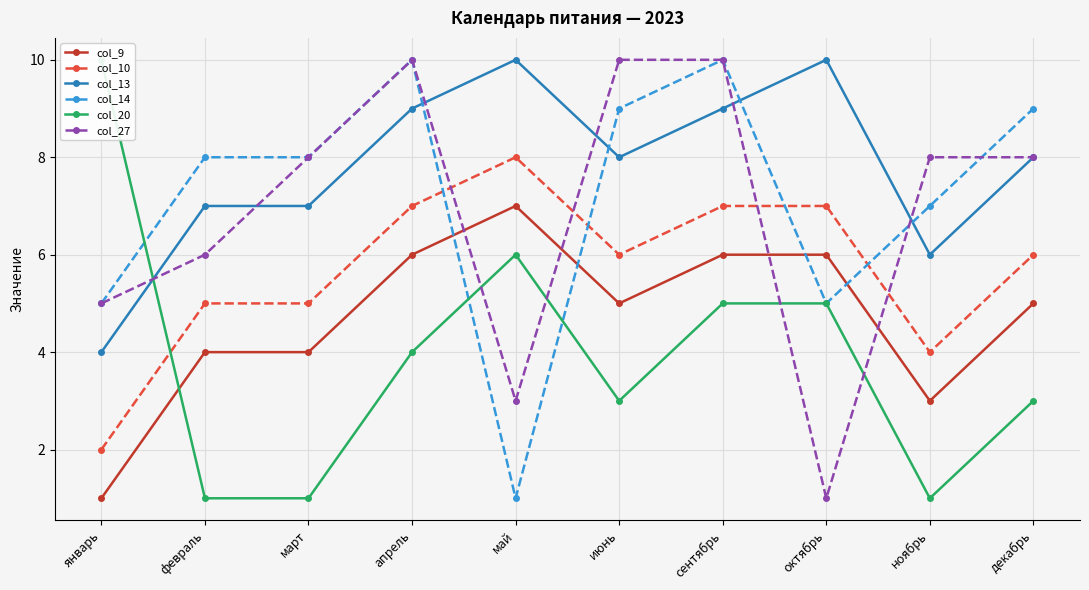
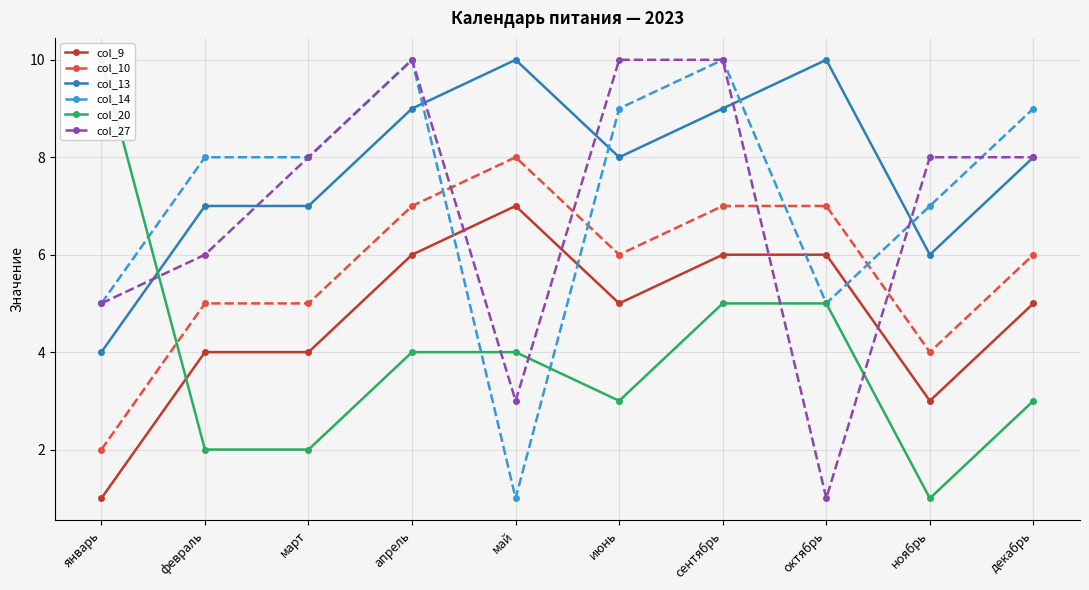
  {
    "col_20": {
-     "февраль": 1,
-     "март": 1,
+     "февраль": 2,
+     "март": 2,
      "апрель": 4,
-     "май": 6,
+     "май": 4,
      "июнь": 3,
      "сентябрь": 5,
      "ноябрь": 1,
      "декабрь": 3
    },
    "col_27": {
      "февраль": 6,
      "май": 3,
      "июнь": 10,
      "октябрь": 1,
      "ноябрь": 8
    }
  }
